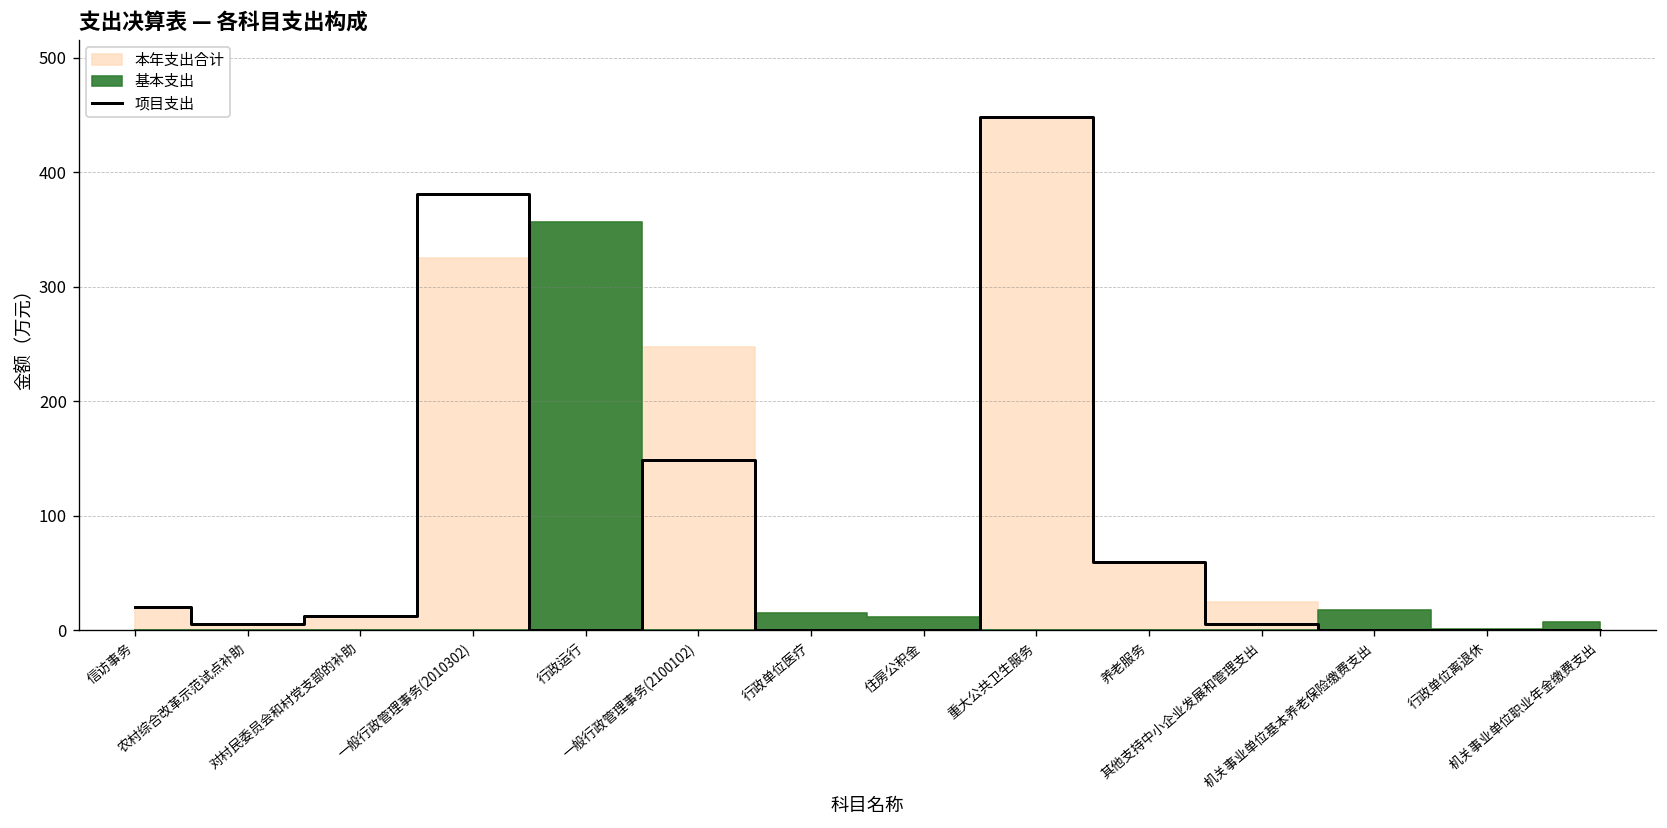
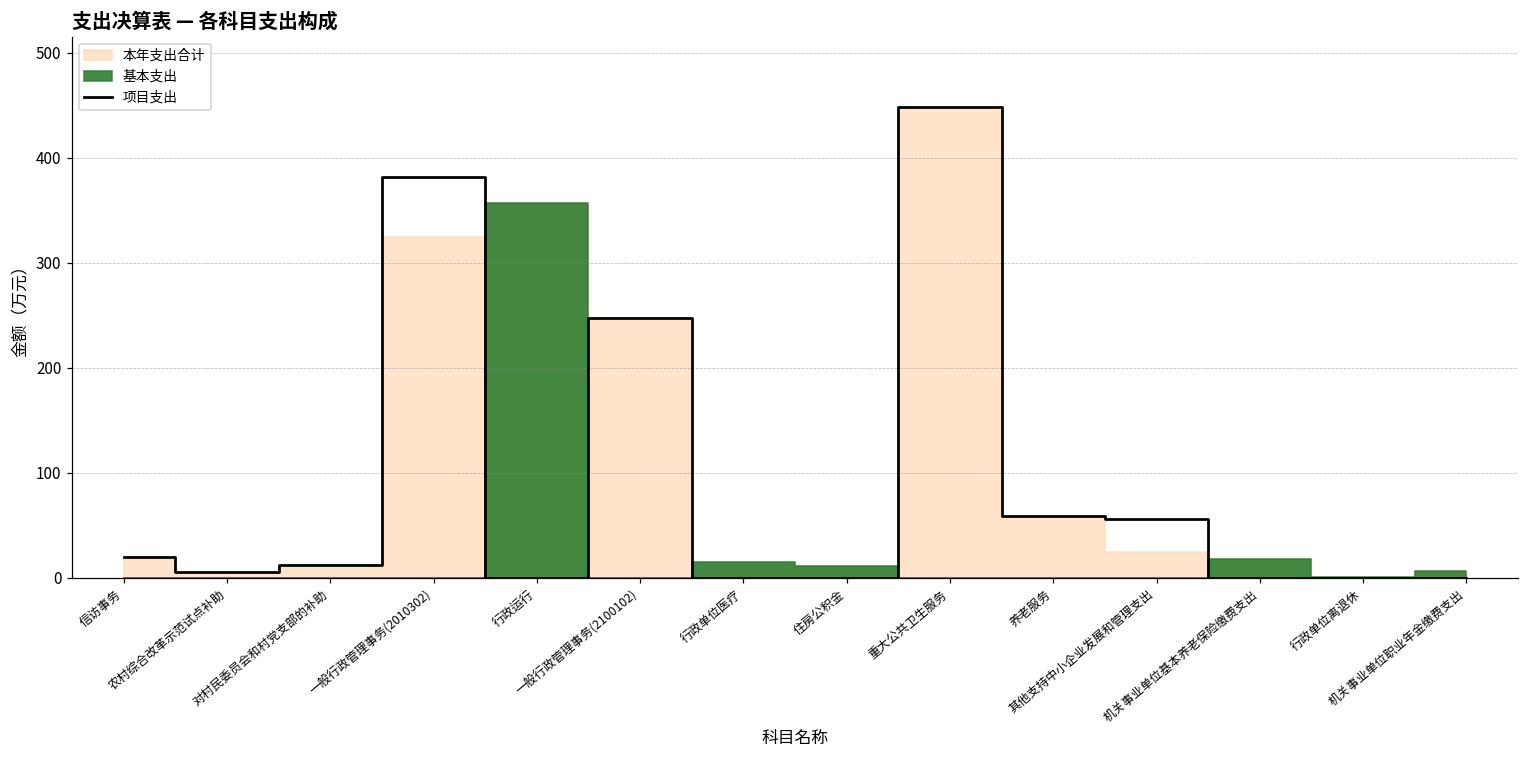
  {
    "项目支出": {
      "农村综合改革示范试点补助": 10,
      "对村民委员会和村党支部的补助": 10,
      "一般行政管理事务(2010302)": 380,
      "行政运行": 0,
-     "一般行政管理事务(2100102)": 150,
+     "一般行政管理事务(2100102)": 250,
      "行政单位医疗": 0,
      "住房公积金": 0,
      "重大公共卫生服务": 450,
      "养老服务": 60,
-     "其他支持中小企业发展和管理支出": 10,
+     "其他支持中小企业发展和管理支出": 60,
      "机关事业单位基本养老保险缴费支出": 0,
      "行政单位离退休": 0,
      "机关事业单位职业年金缴费支出": 0
    }
  }
